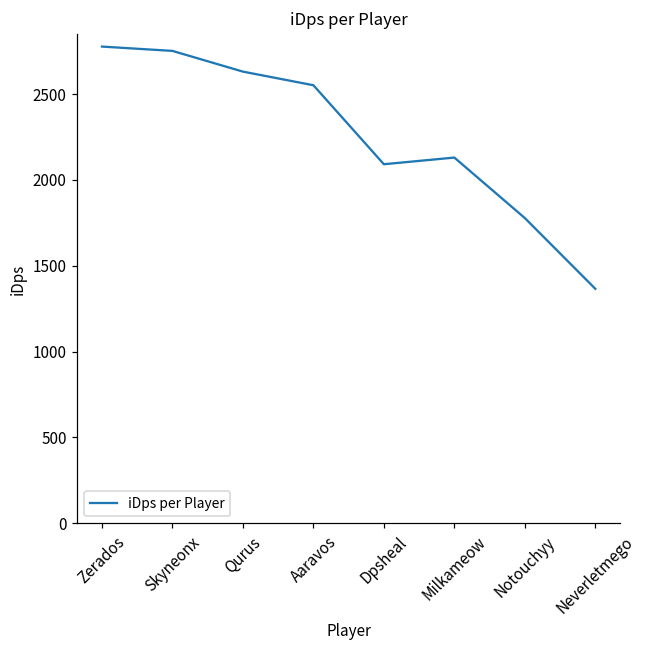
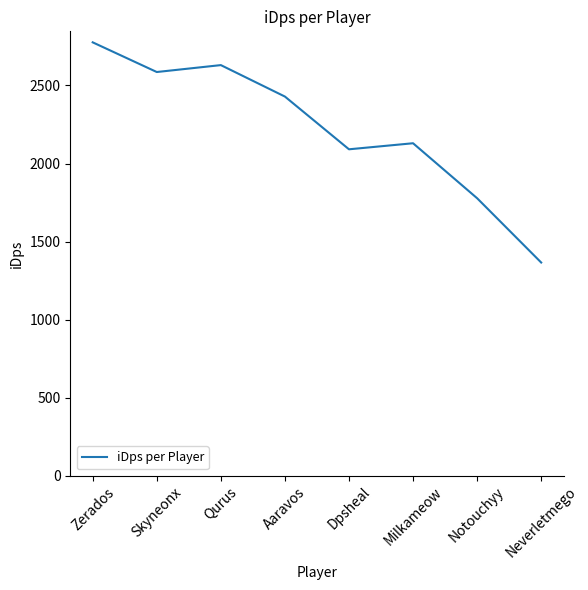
  {
    "Zerados": 2780,
-   "Skyneonx": 2750,
+   "Skyneonx": 2590,
    "Qurus": 2630,
-   "Aaravos": 2550,
+   "Aaravos": 2430,
    "Dpsheal": 2090,
    "Milkameow": 2130,
    "Notouchyy": 1780,
    "Neverletmego": 1370
  }
